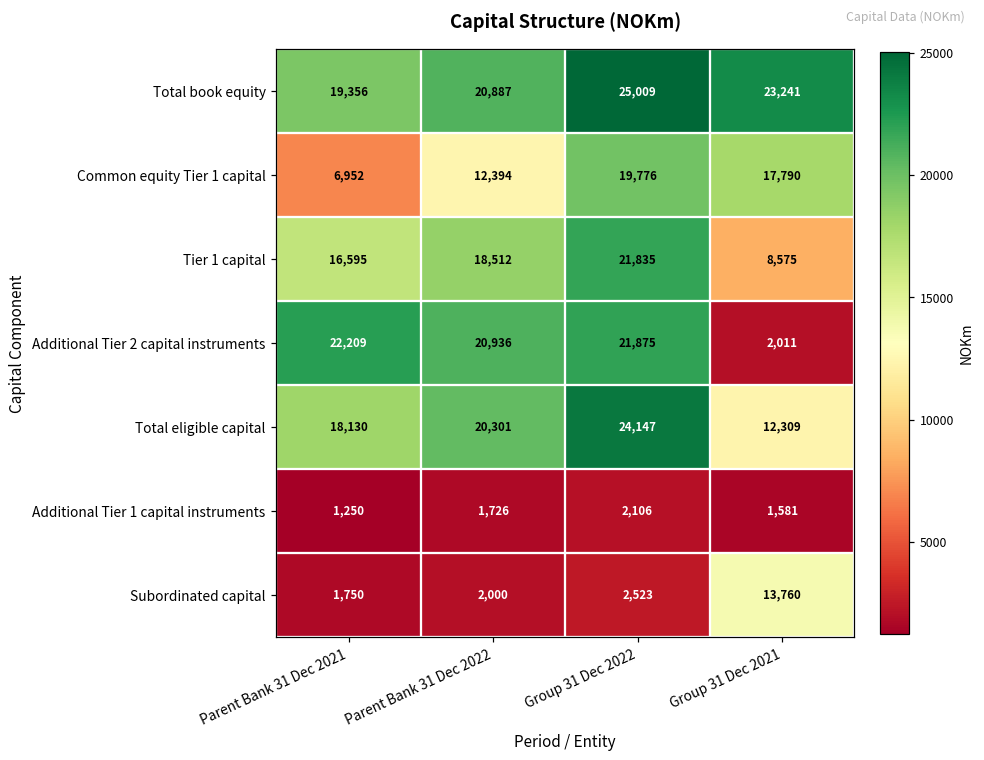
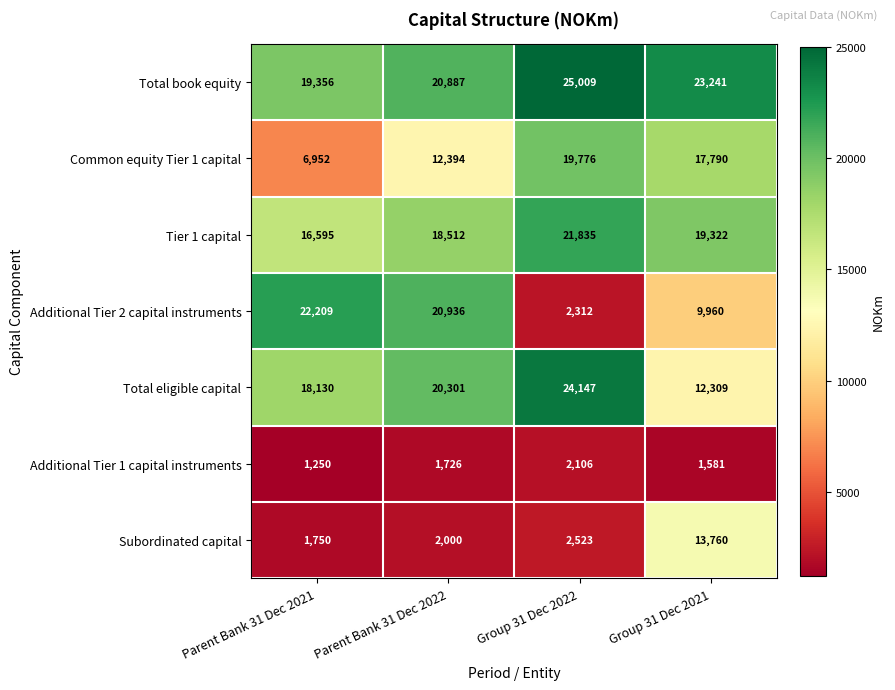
  {
    "Total book equity": {
      "Parent Bank 31 Dec 2021": "19,356",
      "Parent Bank 31 Dec 2022": "20,887",
      "Group 31 Dec 2022": "25,009",
      "Group 31 Dec 2021": "23,241"
    },
    "Common equity Tier 1 capital": {
      "Parent Bank 31 Dec 2021": "6,952",
      "Parent Bank 31 Dec 2022": "12,394",
      "Group 31 Dec 2022": "19,776",
      "Group 31 Dec 2021": "17,790"
    },
    "Tier 1 capital": {
      "Parent Bank 31 Dec 2021": "16,595",
      "Parent Bank 31 Dec 2022": "18,512",
      "Group 31 Dec 2022": "21,835",
-     "Group 31 Dec 2021": "8,575"
+     "Group 31 Dec 2021": "19,322"
    },
    "Additional Tier 2 capital instruments": {
      "Parent Bank 31 Dec 2021": "22,209",
      "Parent Bank 31 Dec 2022": "20,936",
-     "Group 31 Dec 2022": "21,875",
-     "Group 31 Dec 2021": "2,011"
+     "Group 31 Dec 2022": "2,312",
+     "Group 31 Dec 2021": "9,960"
    },
    "Total eligible capital": {
      "Parent Bank 31 Dec 2021": "18,130",
      "Parent Bank 31 Dec 2022": "20,301",
      "Group 31 Dec 2022": "24,147",
      "Group 31 Dec 2021": "12,309"
    },
    "Additional Tier 1 capital instruments": {
      "Parent Bank 31 Dec 2021": "1,250",
      "Parent Bank 31 Dec 2022": "1,726",
      "Group 31 Dec 2022": "2,106",
      "Group 31 Dec 2021": "1,581"
    },
    "Subordinated capital": {
      "Parent Bank 31 Dec 2021": "1,750",
      "Parent Bank 31 Dec 2022": "2,000",
      "Group 31 Dec 2022": "2,523",
      "Group 31 Dec 2021": "13,760"
    }
  }
